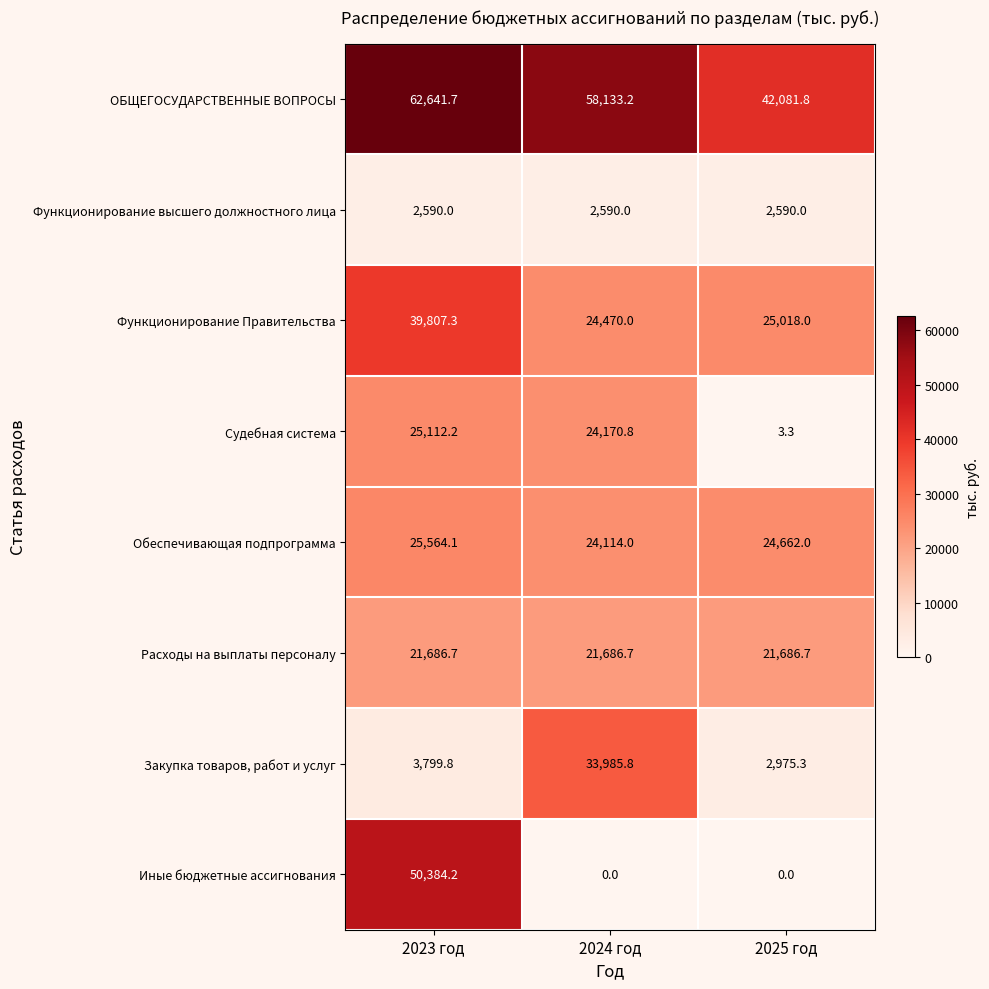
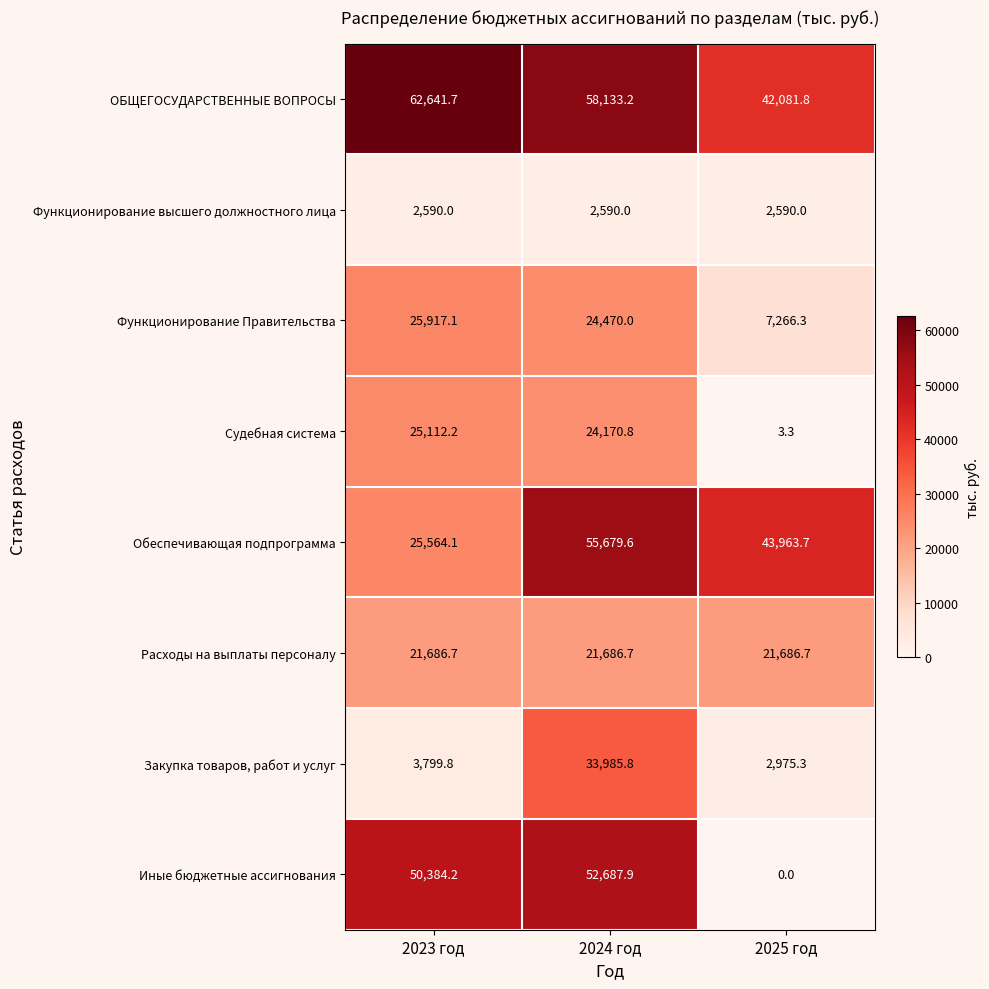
  {
    "ОБЩЕГОСУДАРСТВЕННЫЕ ВОПРОСЫ": {
      "2023 год": "62,641.7",
      "2024 год": "58,133.2",
      "2025 год": "42,081.8"
    },
    "Функционирование высшего должностного лица": {
      "2023 год": "2,590.0",
      "2024 год": "2,590.0",
      "2025 год": "2,590.0"
    },
    "Функционирование Правительства": {
-     "2023 год": "39,807.3",
+     "2023 год": "25,917.1",
      "2024 год": "24,470.0",
-     "2025 год": "25,018.0"
+     "2025 год": "7,266.3"
    },
    "Судебная система": {
      "2023 год": "25,112.2",
      "2024 год": "24,170.8",
      "2025 год": "3.3"
    },
    "Обеспечивающая подпрограмма": {
      "2023 год": "25,564.1",
-     "2024 год": "24,114.0",
-     "2025 год": "24,662.0"
+     "2024 год": "55,679.6",
+     "2025 год": "43,963.7"
    },
    "Расходы на выплаты персоналу": {
      "2023 год": "21,686.7",
      "2024 год": "21,686.7",
      "2025 год": "21,686.7"
    },
    "Закупка товаров, работ и услуг": {
      "2023 год": "3,799.8",
      "2024 год": "33,985.8",
      "2025 год": "2,975.3"
    },
    "Иные бюджетные ассигнования": {
      "2023 год": "50,384.2",
-     "2024 год": "0.0",
+     "2024 год": "52,687.9",
      "2025 год": "0.0"
    }
  }
